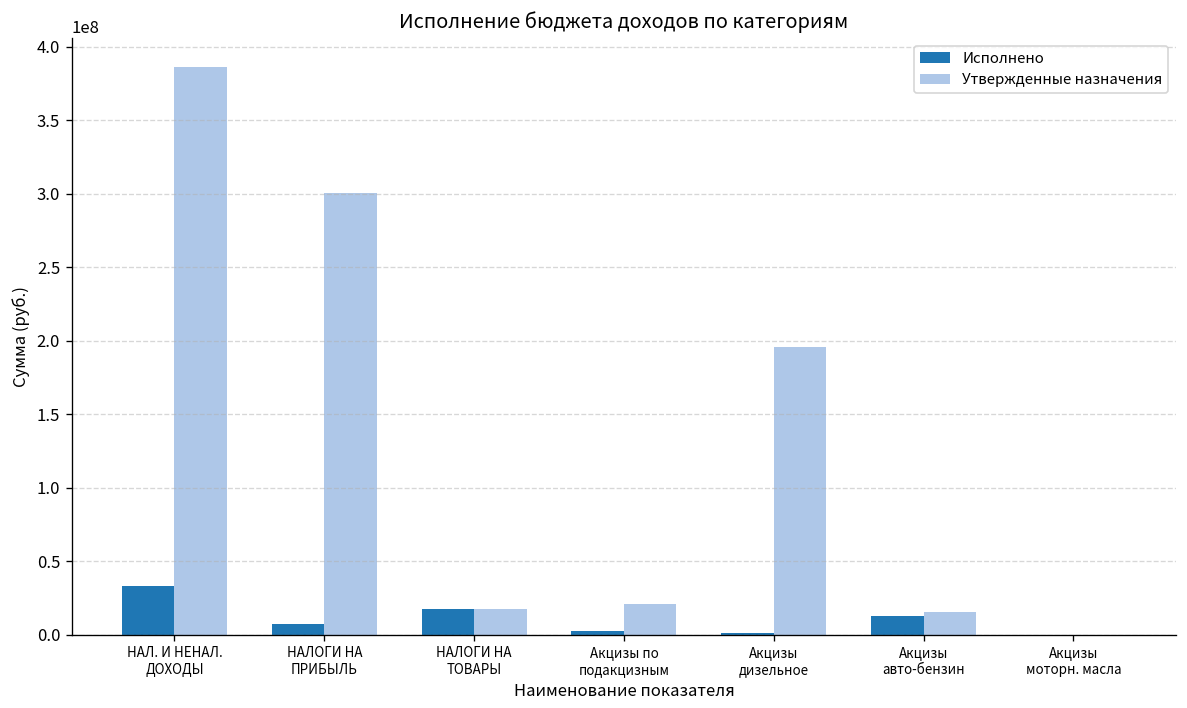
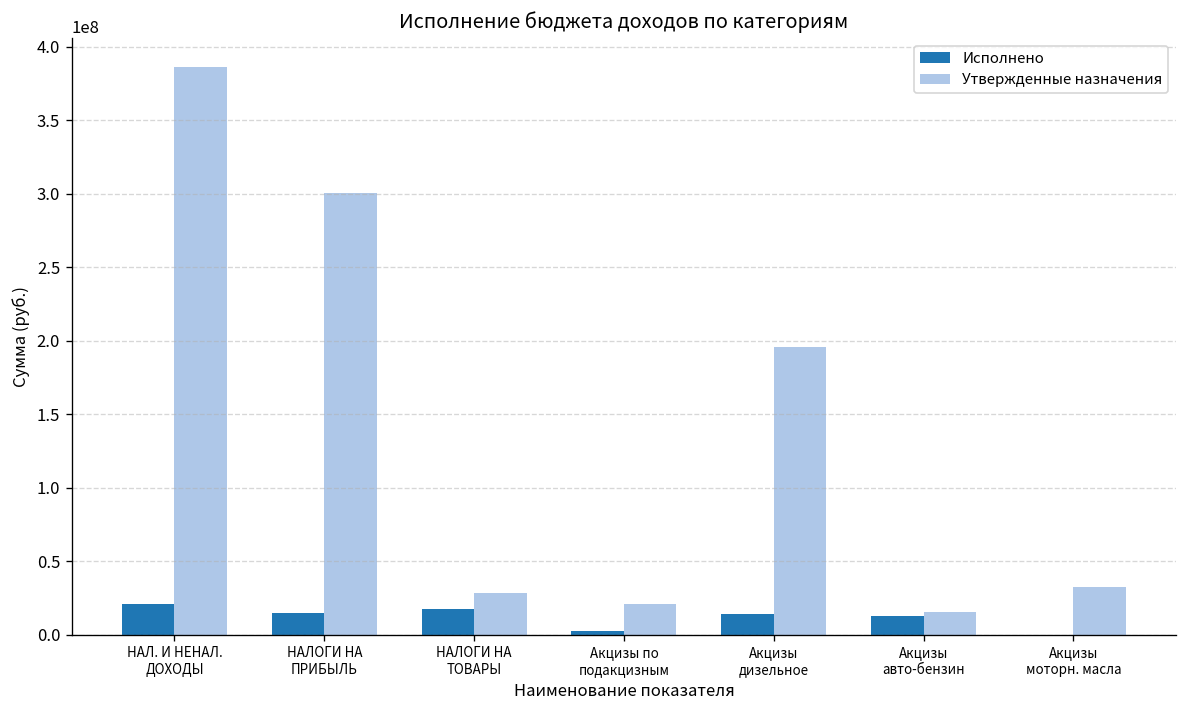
  {
    "Исполнено": {
-     "НАЛ. И НЕНАЛ. ДОХОДЫ": 33000000,
-     "НАЛОГИ НА ПРИБЫЛЬ": 7000000,
+     "НАЛ. И НЕНАЛ. ДОХОДЫ": 21000000,
+     "НАЛОГИ НА ПРИБЫЛЬ": 15000000,
      "НАЛОГИ НА ТОВАРЫ": 17000000,
      "Акцизы по подакцизным": 3000000,
-     "Акцизы дизельное": 1000000,
+     "Акцизы дизельное": 14000000,
      "Акцизы авто-бензин": 13000000
    },
    "Утвержденные назначения": {
      "НАЛ. И НЕНАЛ. ДОХОДЫ": 386000000,
      "НАЛОГИ НА ПРИБЫЛЬ": 300000000,
-     "НАЛОГИ НА ТОВАРЫ": 17000000,
+     "НАЛОГИ НА ТОВАРЫ": 29000000,
      "Акцизы по подакцизным": 21000000,
      "Акцизы дизельное": 196000000,
      "Акцизы авто-бензин": 16000000,
-     "Акцизы моторн. масла": 0
+     "Акцизы моторн. масла": 33000000
    }
  }
